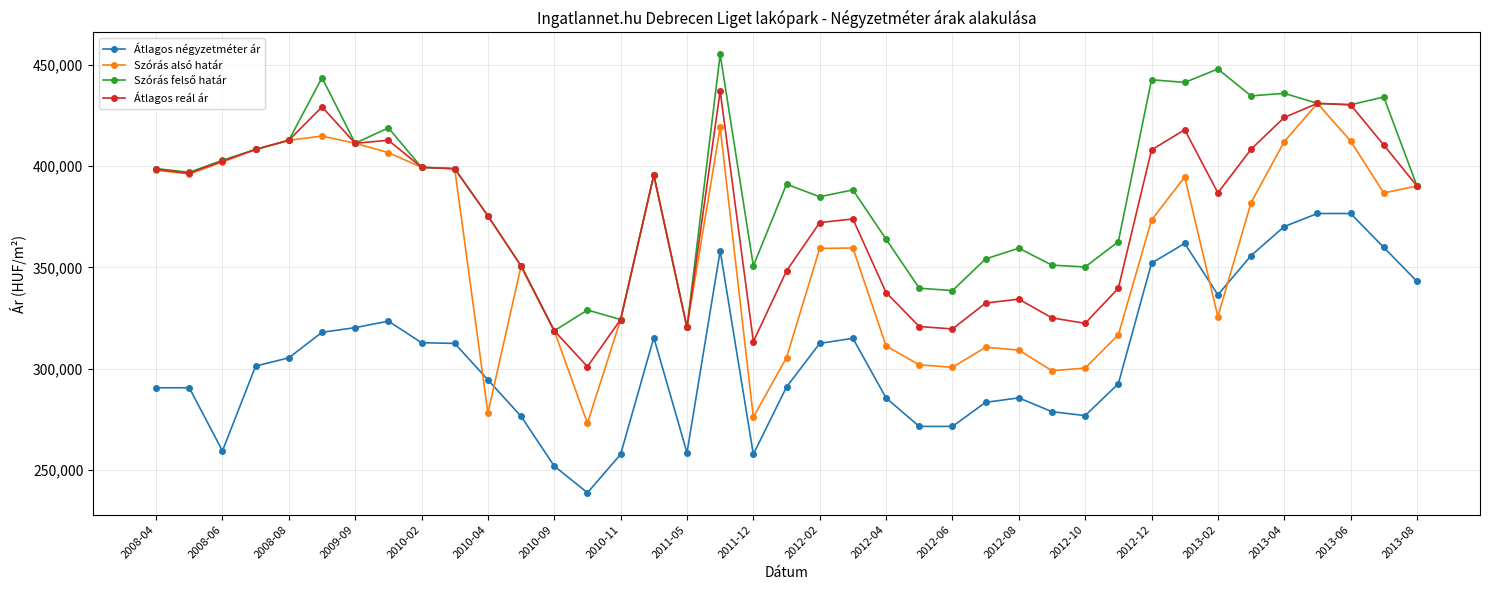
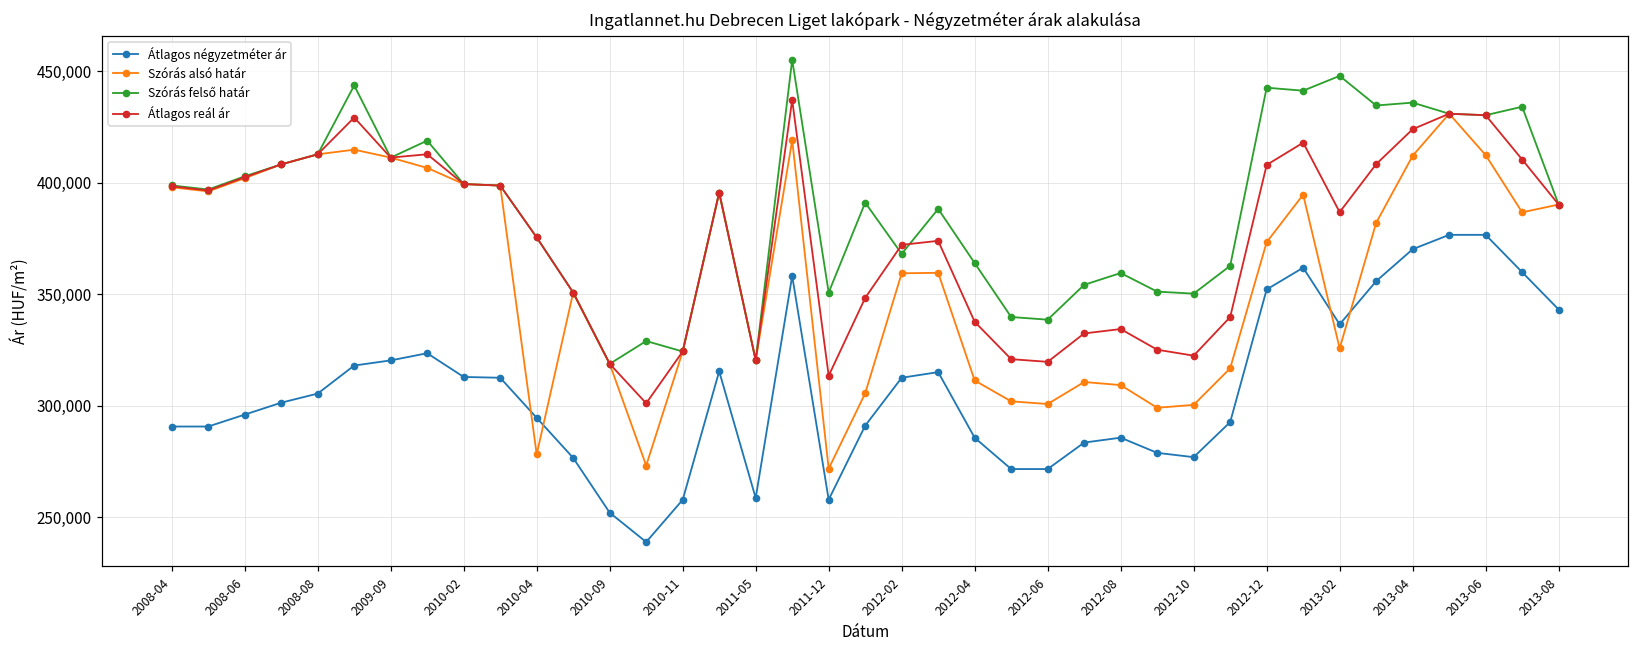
  {
    "Átlagos négyzetméter ár": {
      "2008-04": "291,000",
-     "2008-06": "259,000",
+     "2008-06": "296,000",
      "2008-08": "305,000",
      "2009-09": "320,000",
      "2010-02": "313,000",
      "2010-04": "295,000",
      "2010-09": "252,000",
      "2010-11": "258,000",
      "2011-05": "259,000",
      "2011-12": "258,000",
      "2012-02": "313,000",
      "2012-04": "286,000",
      "2012-06": "272,000",
      "2012-08": "286,000",
      "2012-10": "277,000",
      "2012-12": "352,000",
      "2013-02": "336,000",
      "2013-04": "370,000",
      "2013-06": "377,000",
      "2013-08": "343,000"
    },
    "Szórás alsó határ": {
      "2010-04": "278,000",
-     "2011-12": "276,000",
+     "2011-12": "272,000",
      "2012-02": "359,000",
      "2012-04": "311,000",
      "2012-06": "301,000",
      "2012-08": "309,000",
      "2012-10": "300,000",
      "2012-12": "373,000",
      "2013-02": "326,000",
      "2013-04": "412,000",
      "2013-06": "412,000"
    },
    "Szórás felső határ": {
      "2011-12": "351,000",
-     "2012-02": "385,000",
+     "2012-02": "368,000",
      "2012-04": "364,000",
      "2012-06": "339,000",
      "2012-08": "359,000",
      "2012-10": "350,000",
      "2012-12": "443,000",
      "2013-02": "448,000",
      "2013-04": "436,000"
    },
    "Átlagos reál ár": {
      "2011-12": "313,000",
      "2012-02": "372,000",
      "2012-04": "338,000",
      "2012-06": "320,000",
      "2012-08": "334,000",
      "2012-10": "322,000",
      "2012-12": "408,000",
      "2013-02": "387,000",
      "2013-04": "424,000"
    }
  }
